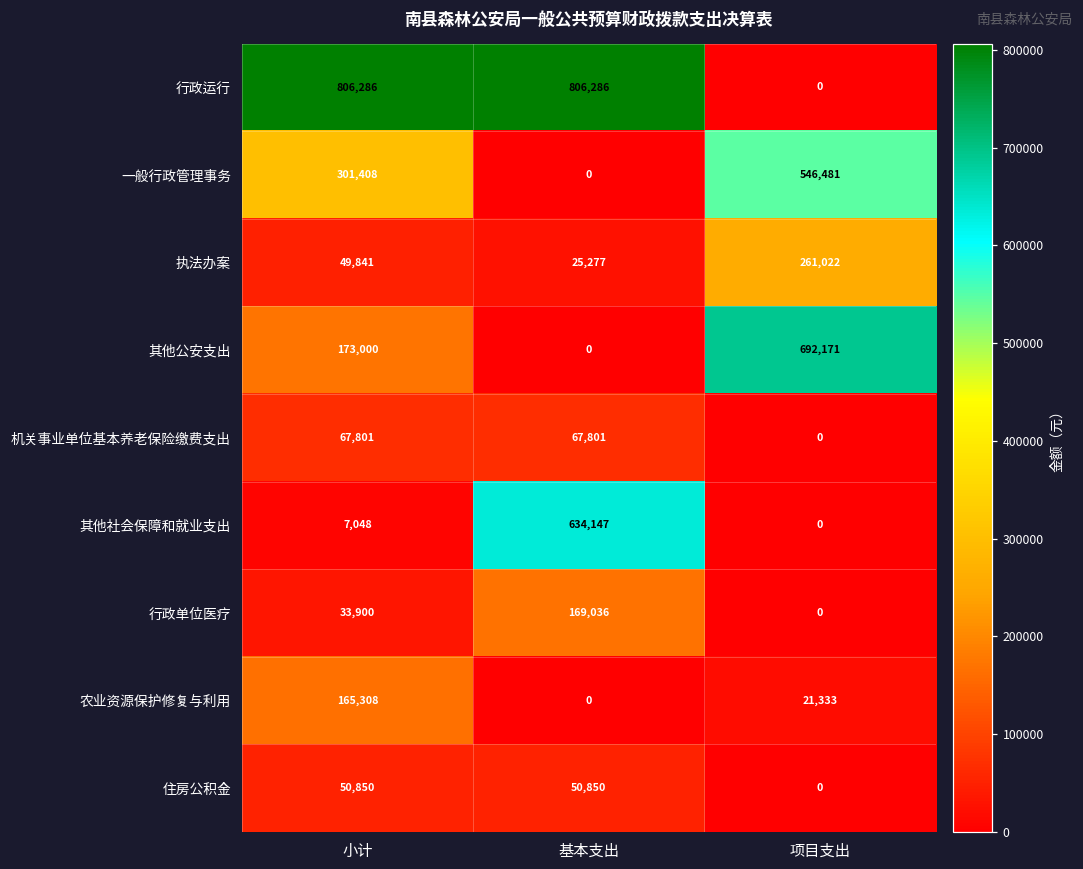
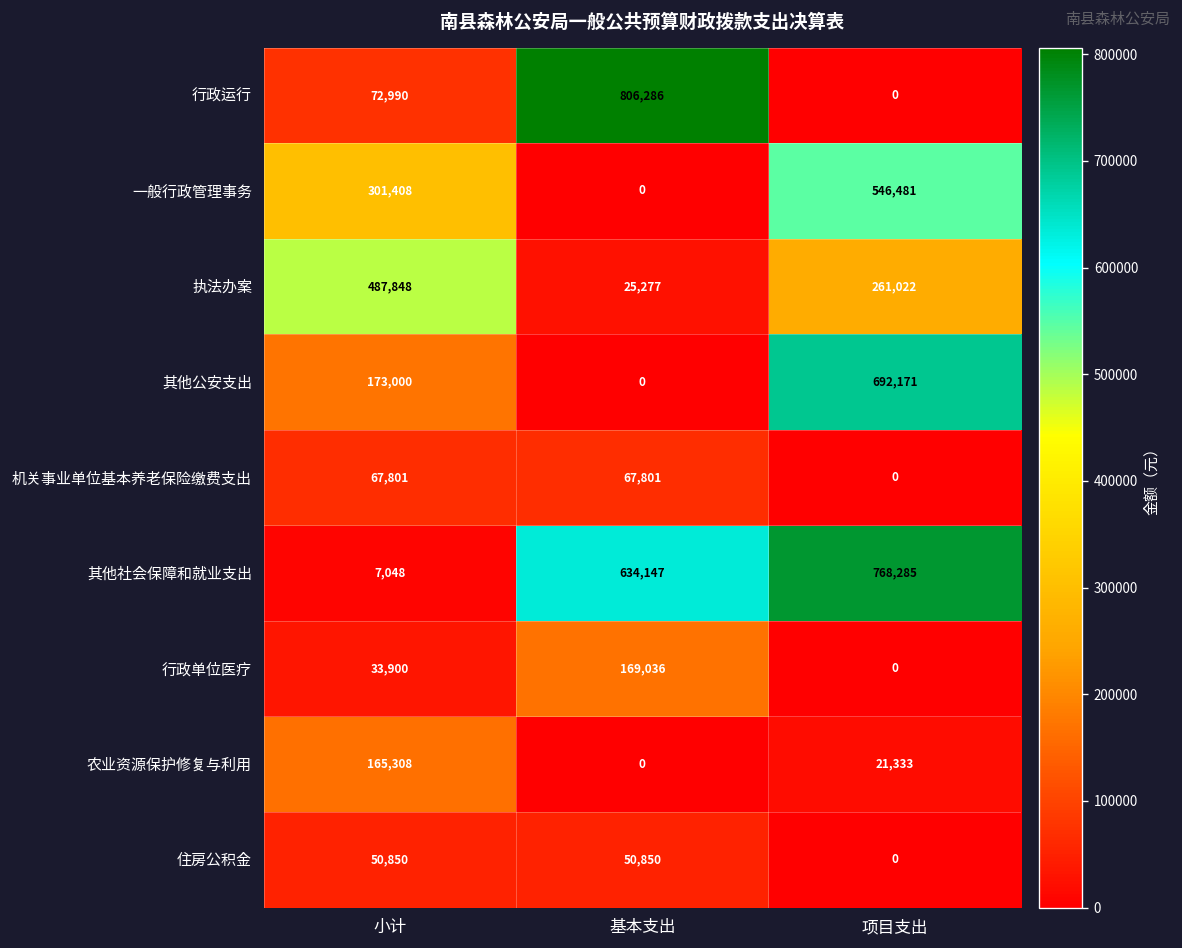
  {
    "行政运行": {
-     "小计": "806,286",
+     "小计": "72,990",
      "基本支出": "806,286",
      "项目支出": "0"
    },
    "一般行政管理事务": {
      "小计": "301,408",
      "基本支出": "0",
      "项目支出": "546,481"
    },
    "执法办案": {
-     "小计": "49,841",
+     "小计": "487,848",
      "基本支出": "25,277",
      "项目支出": "261,022"
    },
    "其他公安支出": {
      "小计": "173,000",
      "基本支出": "0",
      "项目支出": "692,171"
    },
    "机关事业单位基本养老保险缴费支出": {
      "小计": "67,801",
      "基本支出": "67,801",
      "项目支出": "0"
    },
    "其他社会保障和就业支出": {
      "小计": "7,048",
      "基本支出": "634,147",
-     "项目支出": "0"
+     "项目支出": "768,285"
    },
    "行政单位医疗": {
      "小计": "33,900",
      "基本支出": "169,036",
      "项目支出": "0"
    },
    "农业资源保护修复与利用": {
      "小计": "165,308",
      "基本支出": "0",
      "项目支出": "21,333"
    },
    "住房公积金": {
      "小计": "50,850",
      "基本支出": "50,850",
      "项目支出": "0"
    }
  }
